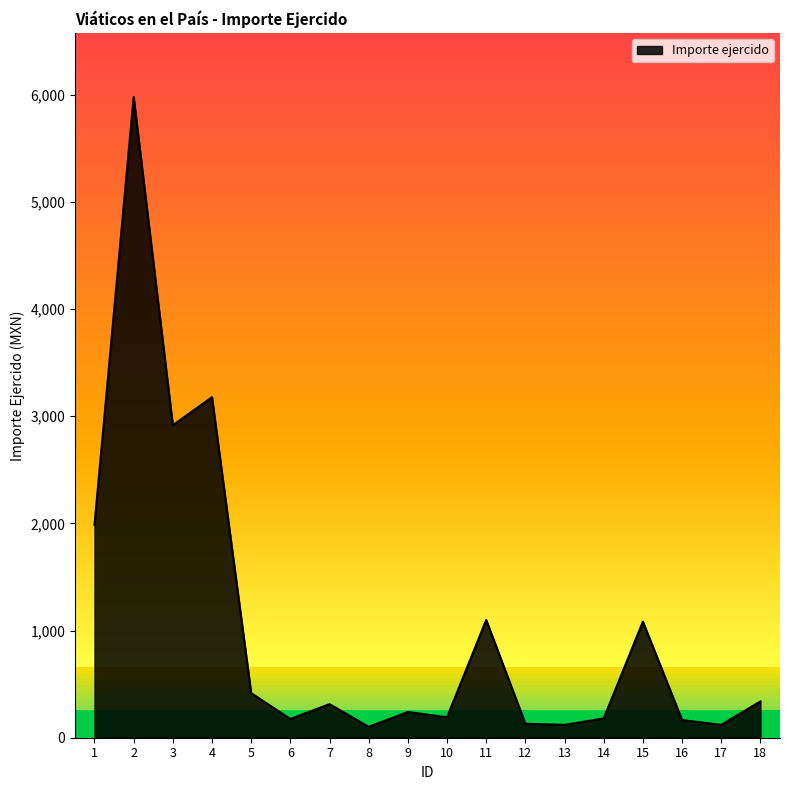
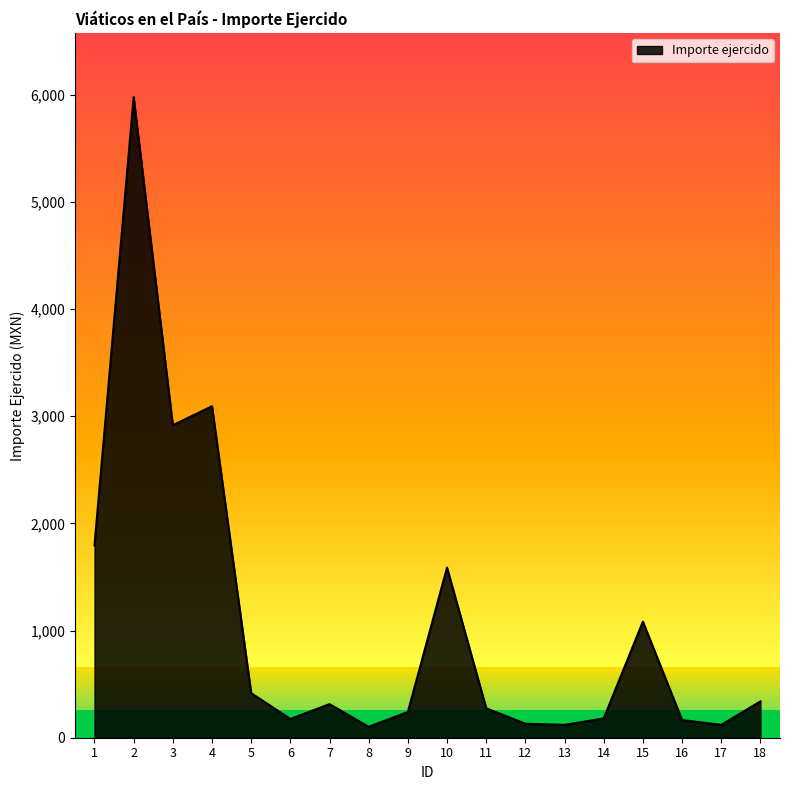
  {
    "Importe ejercido": {
-     "1": "1,990",
+     "1": "1,790",
      "2": "5,980",
      "3": "2,920",
-     "4": "3,180",
+     "4": "3,090",
      "5": "420",
      "6": "180",
      "7": "310",
      "8": "100",
      "9": "240",
-     "10": "190",
-     "11": "1,100",
+     "10": "1,590",
+     "11": "280",
      "12": "130",
      "13": "120",
      "14": "180",
      "15": "1,080",
      "16": "170",
      "17": "120",
      "18": "340"
    }
  }
